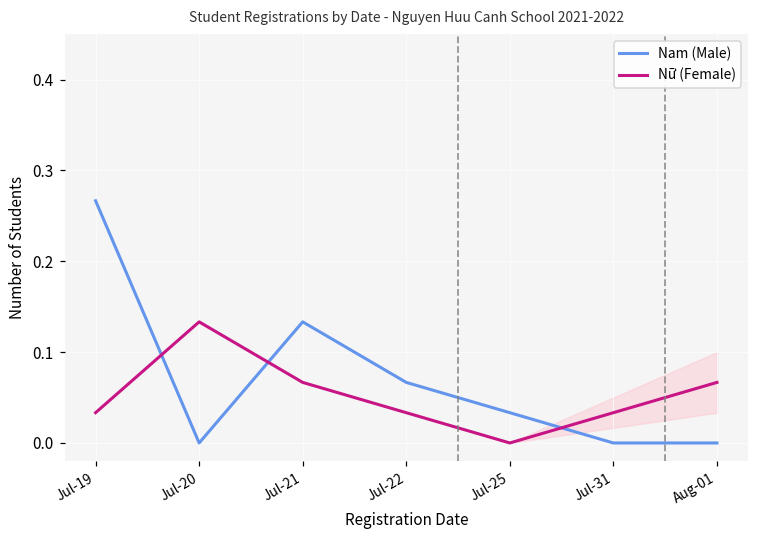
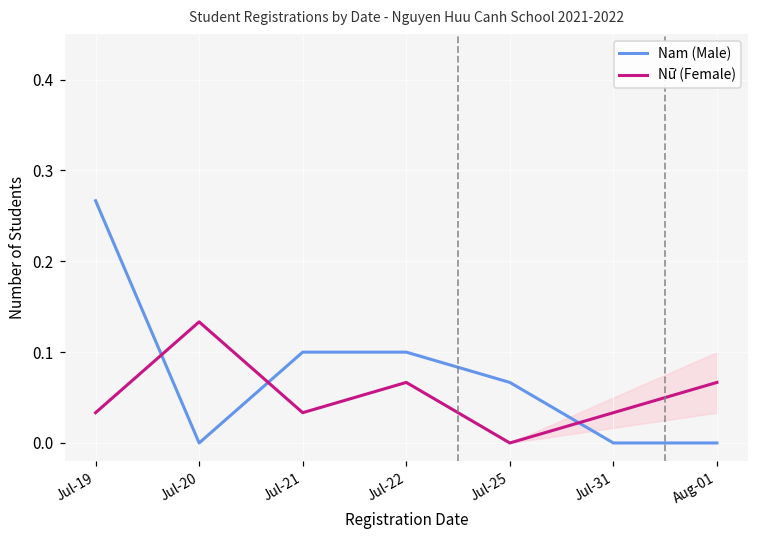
  {
    "Nam (Male)": {
      "Jul-19": 0.27,
      "Jul-20": 0.00,
-     "Jul-21": 0.13,
-     "Jul-22": 0.07,
-     "Jul-25": 0.03,
+     "Jul-21": 0.10,
+     "Jul-22": 0.10,
+     "Jul-25": 0.07,
      "Jul-31": 0.00,
      "Aug-01": 0.00
    },
    "Nữ (Female)": {
      "Jul-19": 0.03,
      "Jul-20": 0.13,
-     "Jul-21": 0.07,
-     "Jul-22": 0.03,
+     "Jul-21": 0.03,
+     "Jul-22": 0.07,
      "Jul-31": 0.03,
      "Aug-01": 0.07
    }
  }
